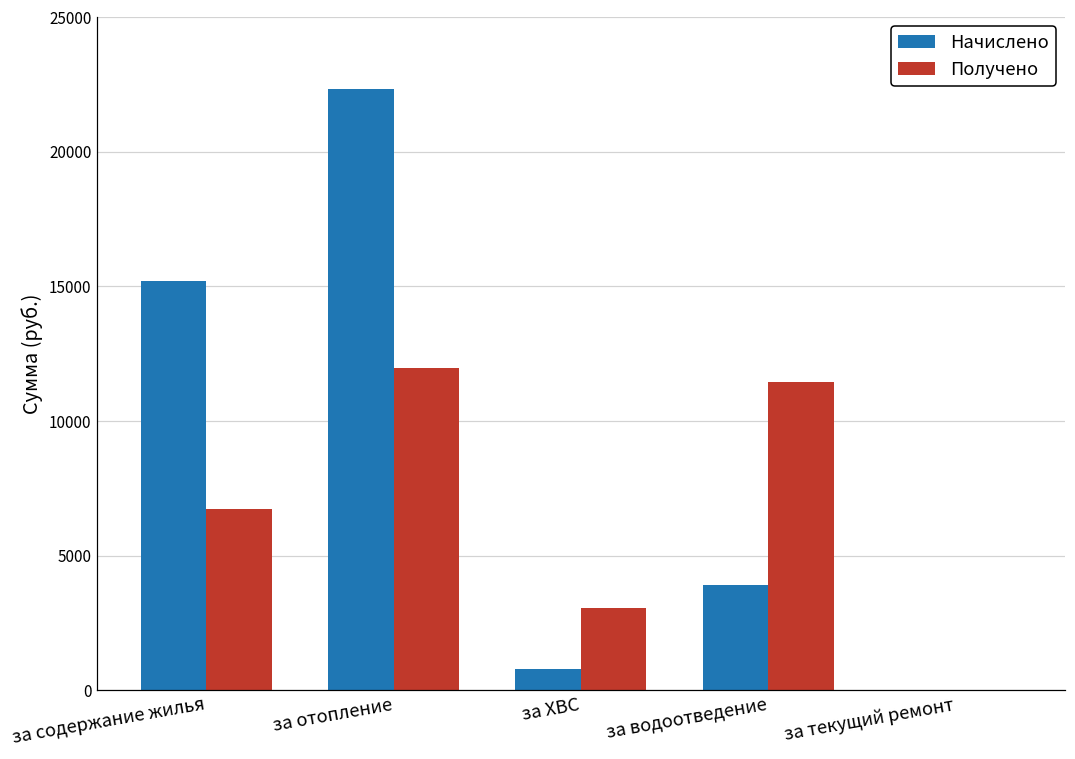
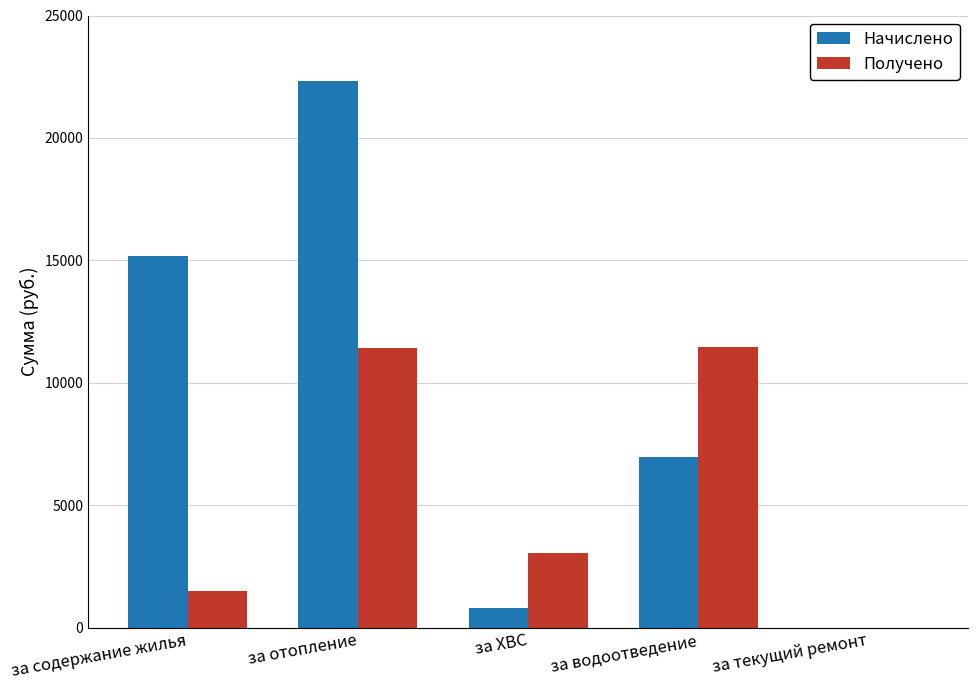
  {
    "Начислено": {
      "за содержание жилья": 15200,
      "за отопление": 22300,
      "за ХВС": 800,
-     "за водоотведение": 3900,
+     "за водоотведение": 7000,
      "за текущий ремонт": 0
    },
    "Получено": {
-     "за содержание жилья": 6700,
-     "за отопление": 12000,
+     "за содержание жилья": 1500,
+     "за отопление": 11400,
      "за ХВС": 3100,
      "за водоотведение": 11500,
      "за текущий ремонт": 0
    }
  }
